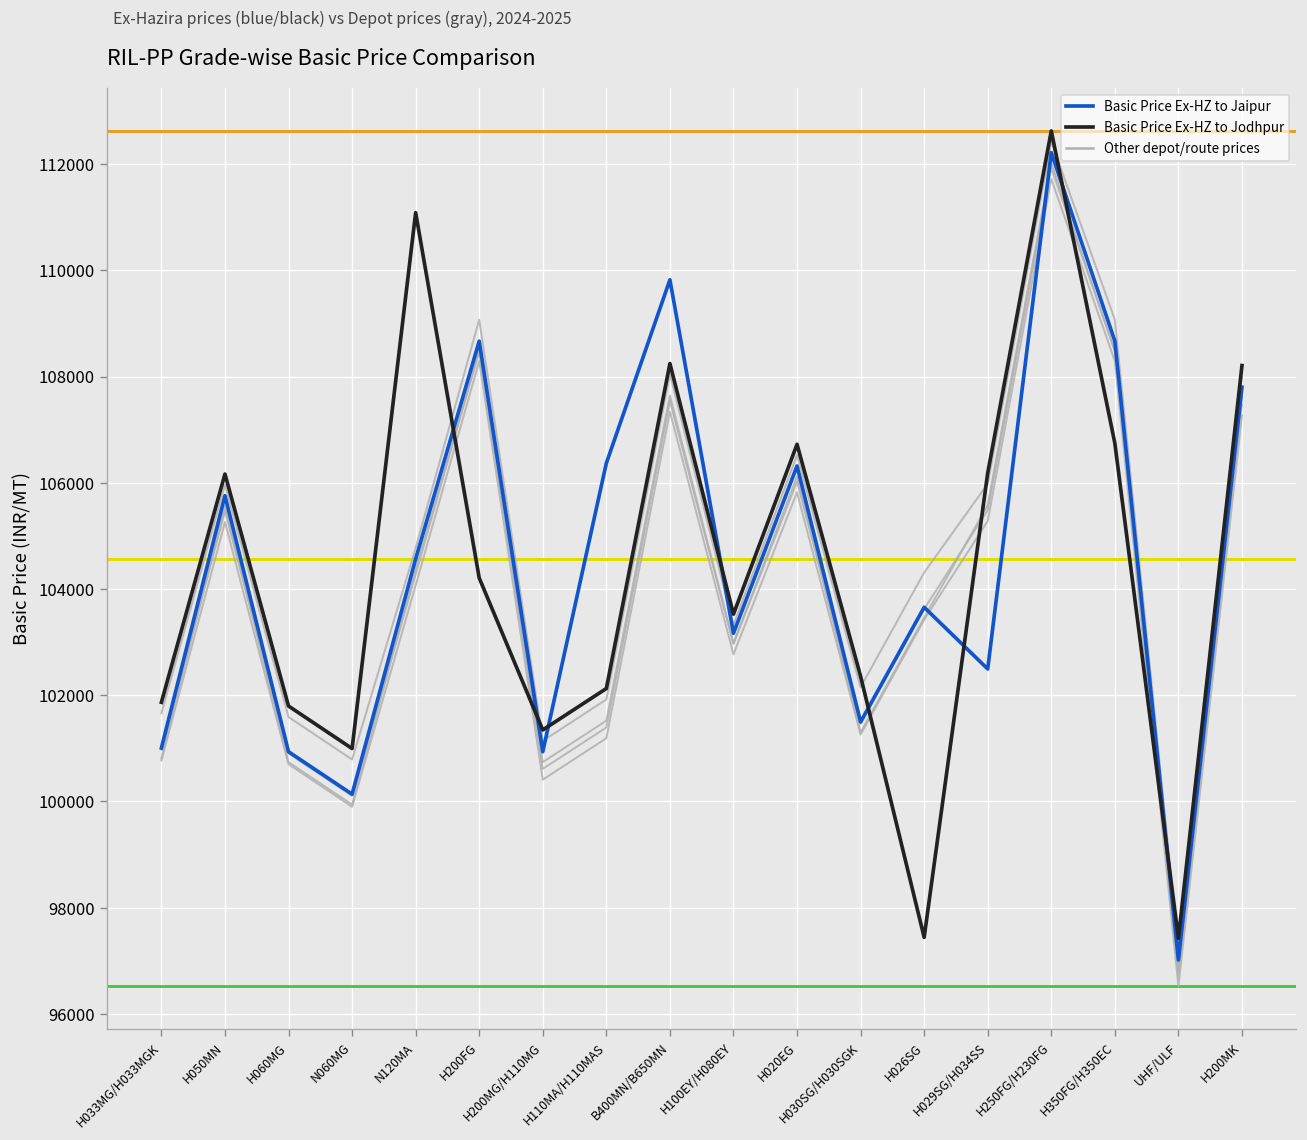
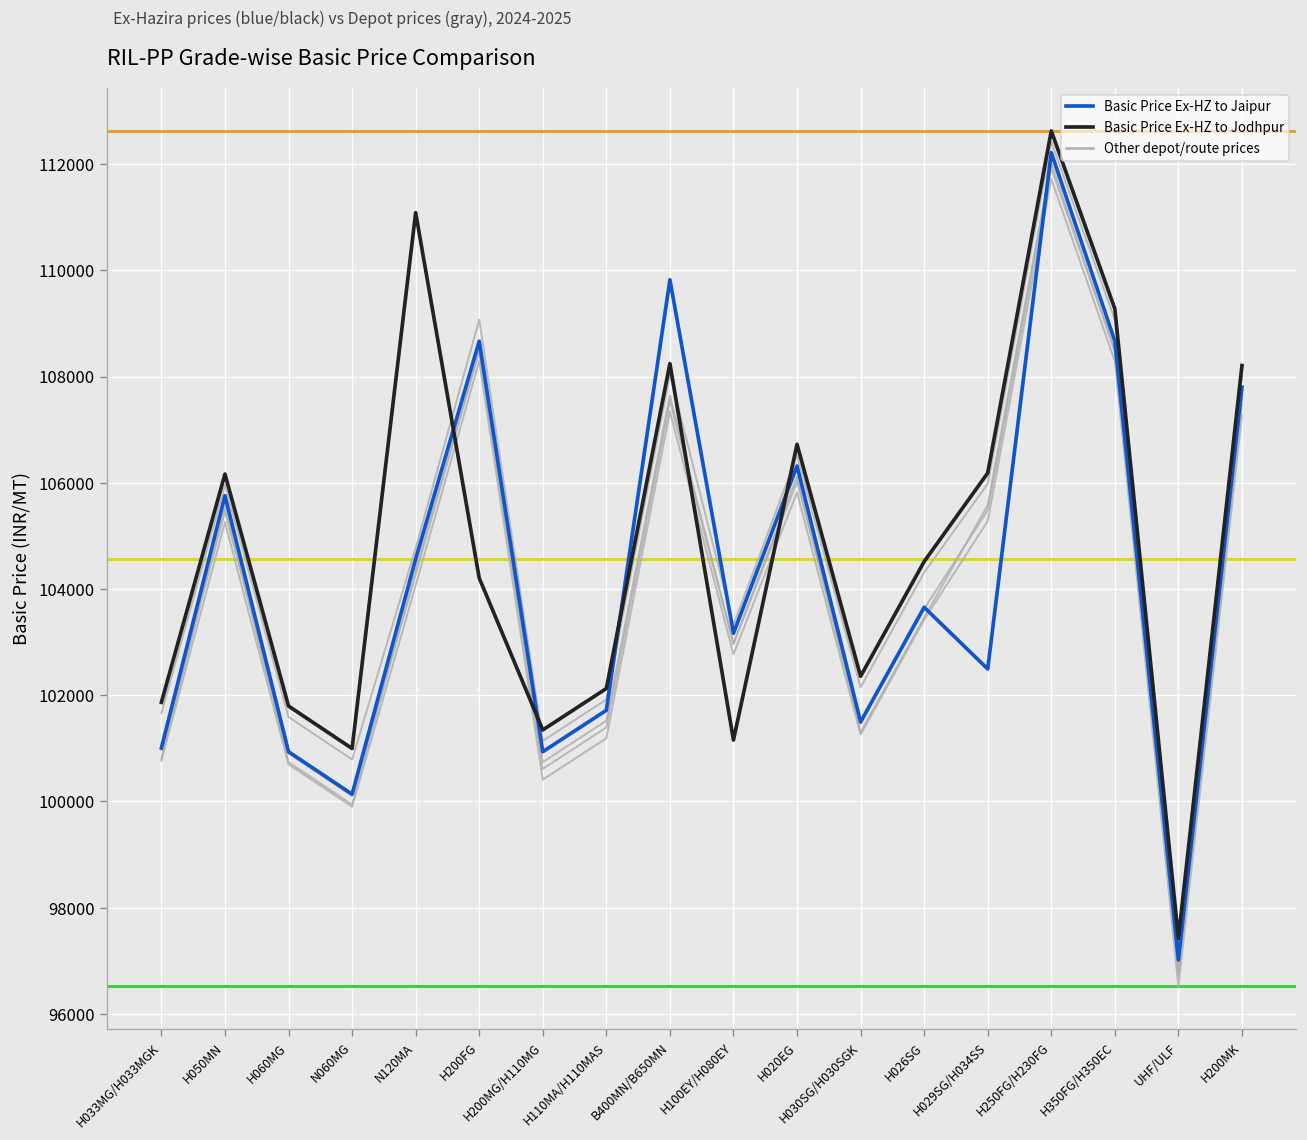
  {
    "Basic Price Ex-HZ to Jaipur": {
      "H050MN": 105800,
      "N120MA": 104600,
      "H200FG": 108700,
      "H200MG/H110MG": 100900,
-     "H110MA/H110MAS": 106400,
+     "H110MA/H110MAS": 101700,
      "B400MN/B650MN": 109800,
      "H100EY/H080EY": 103200,
      "H020EG": 106300,
      "H029SG/H034SS": 102500,
      "H250FG/H230FG": 112200,
      "H350FG/H350EC": 108700,
      "UHF/ULF": 97000,
      "H200MK": 107800
    },
    "Basic Price Ex-HZ to Jodhpur": {
      "H033MG/H033MGK": 101900,
      "H050MN": 106200,
      "H060MG": 101800,
      "N060MG": 101000,
      "N120MA": 111100,
      "H200FG": 104200,
      "H200MG/H110MG": 101300,
      "H110MA/H110MAS": 102100,
      "B400MN/B650MN": 108200,
-     "H100EY/H080EY": 103500,
+     "H100EY/H080EY": 101200,
      "H020EG": 106700,
      "H030SG/H030SGK": 102400,
-     "H026SG": 97400,
+     "H026SG": 104500,
      "H029SG/H034SS": 106200,
      "H250FG/H230FG": 112600,
-     "H350FG/H350EC": 106700,
+     "H350FG/H350EC": 109300,
      "UHF/ULF": 97400,
      "H200MK": 108200
    }
  }
